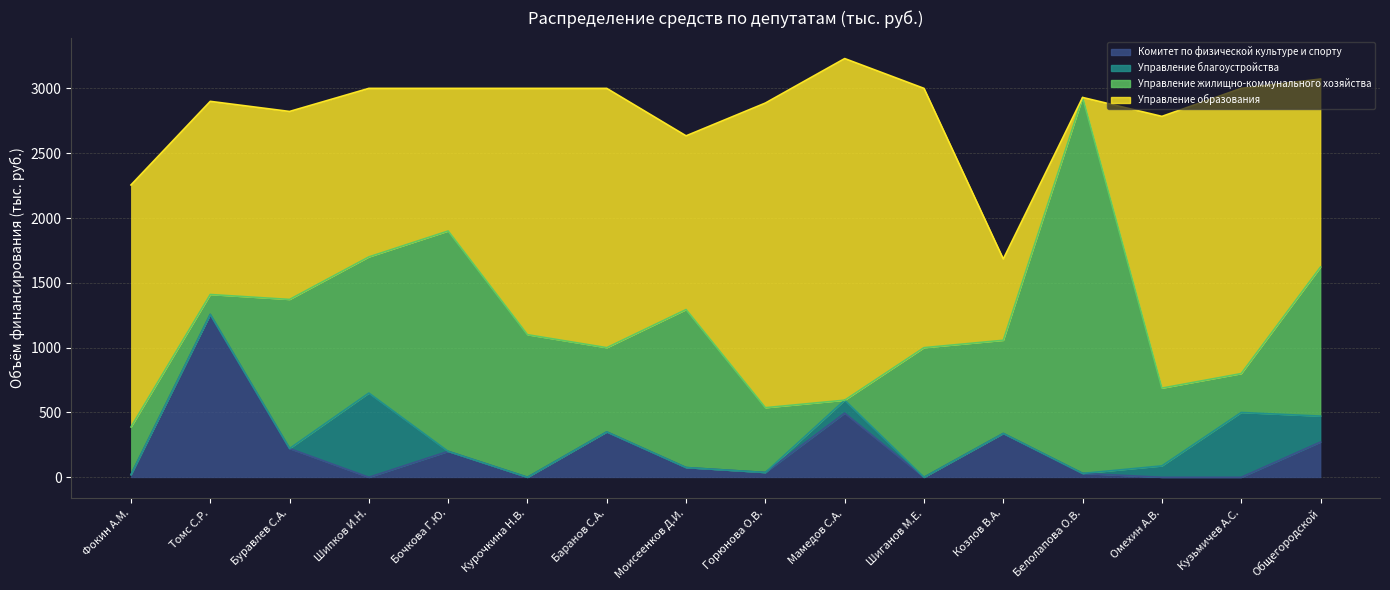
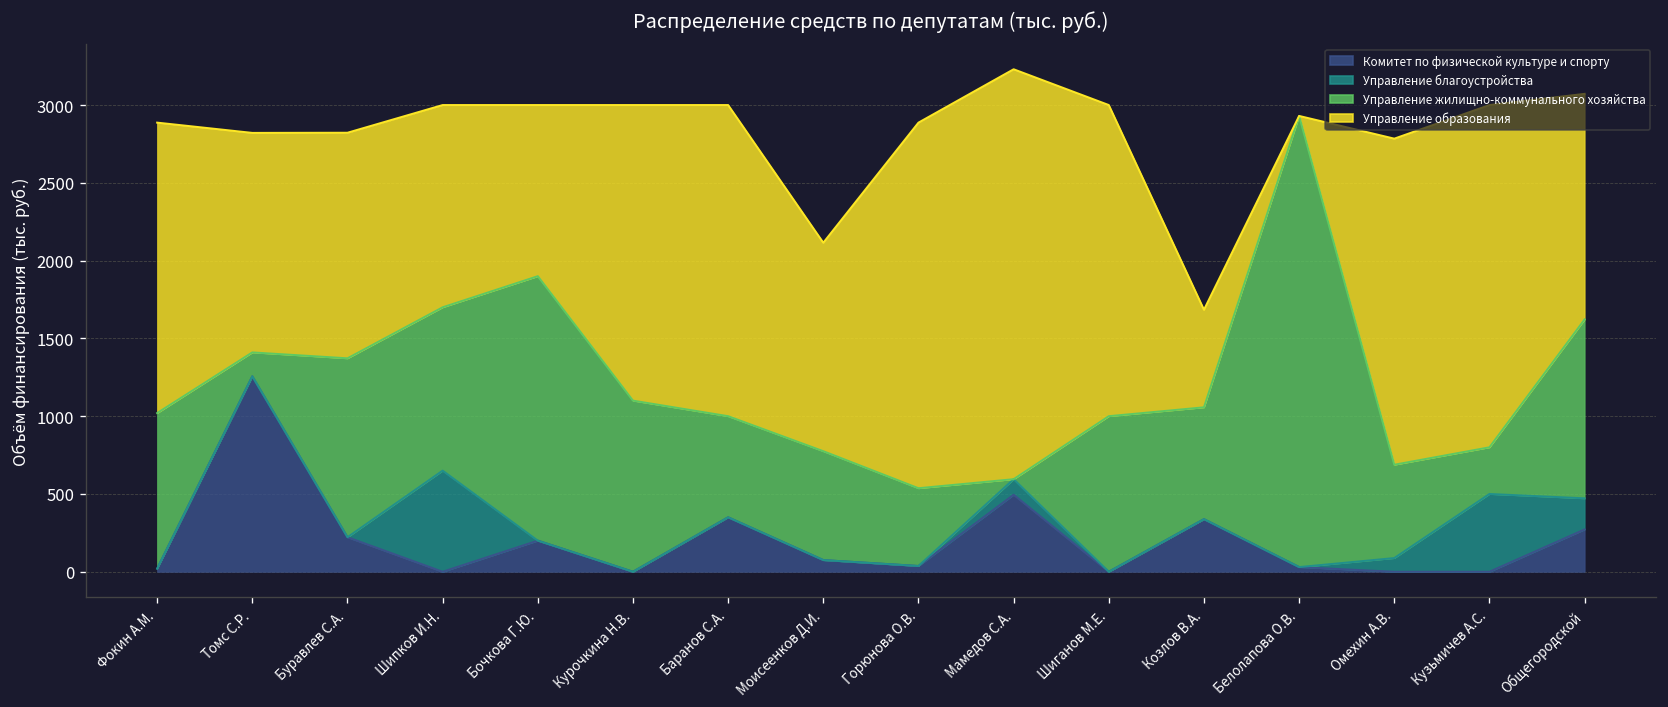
  {
    "Комитет по физической культуре и спорту": {
      "Шипков И.Н.": 0,
      "Мамедов С.А.": 500,
      "Омехин А.В.": 0,
      "Кузьмичев А.С.": 0,
      "Общегородской": 270
    },
    "Управление благоустройства": {
      "Шипков И.Н.": 650,
      "Омехин А.В.": 90,
      "Кузьмичев А.С.": 500,
      "Общегородской": 200
    },
    "Управление жилищно-коммунального хозяйства": {
-     "Фокин А.М.": 370,
+     "Фокин А.М.": 1000,
      "Томс С.Р.": 150,
      "Буравлев С.А.": 1150,
      "Шипков И.Н.": 1050,
      "Бочкова Г.Ю.": 1700,
      "Курочкина Н.В.": 1100,
      "Баранов С.А.": 650,
-     "Моисеенков Д.И.": 1220,
+     "Моисеенков Д.И.": 700,
      "Горюнова О.В.": 500,
      "Шиганов М.Е.": 1000,
      "Козлов В.А.": 720,
      "Омехин А.В.": 600,
      "Кузьмичев А.С.": 300,
      "Общегородской": 1150
    },
    "Управление образования": {
      "Фокин А.М.": 1870,
-     "Томс С.Р.": 1490,
+     "Томс С.Р.": 1410,
      "Буравлев С.А.": 1450,
      "Шипков И.Н.": 1300,
      "Бочкова Г.Ю.": 1100,
      "Курочкина Н.В.": 1900,
      "Баранов С.А.": 2000,
      "Моисеенков Д.И.": 1340,
      "Горюнова О.В.": 2350,
      "Мамедов С.А.": 2640,
      "Шиганов М.Е.": 2000,
      "Козлов В.А.": 630,
      "Омехин А.В.": 2100
    }
  }
